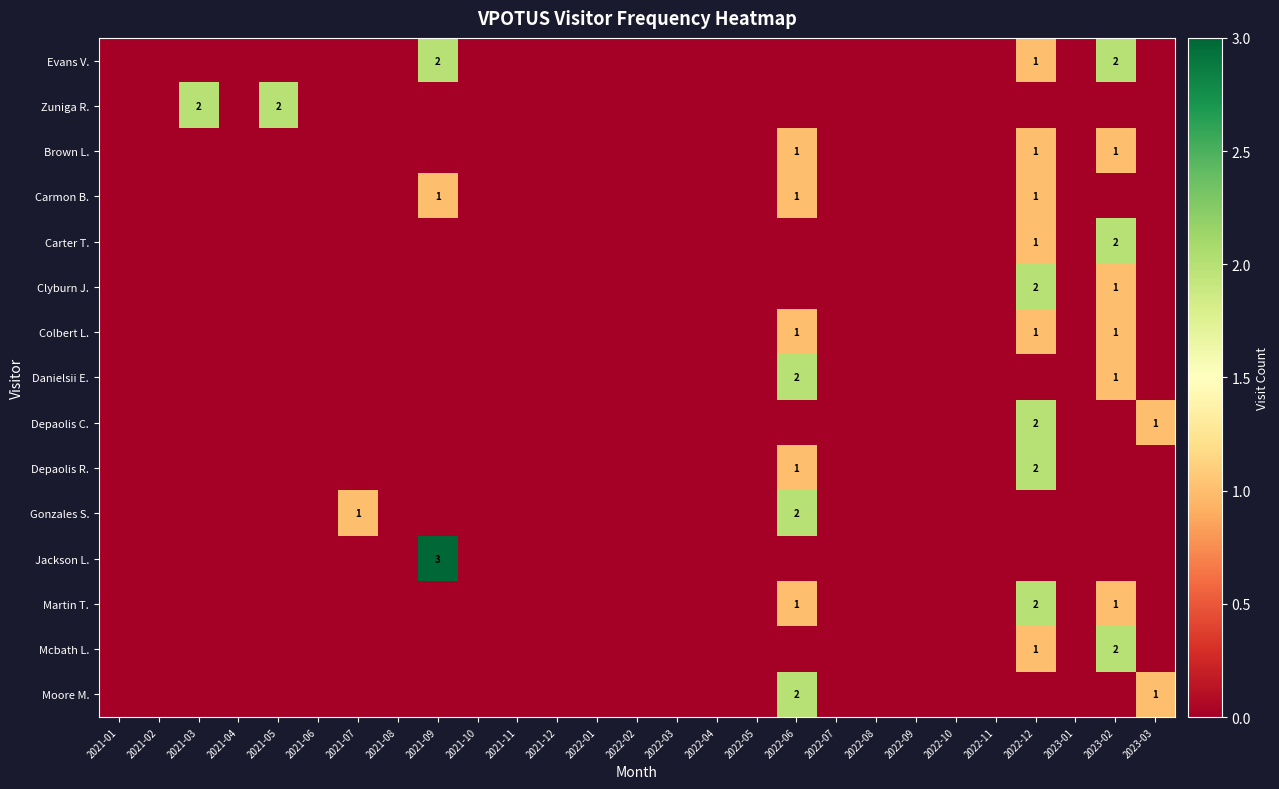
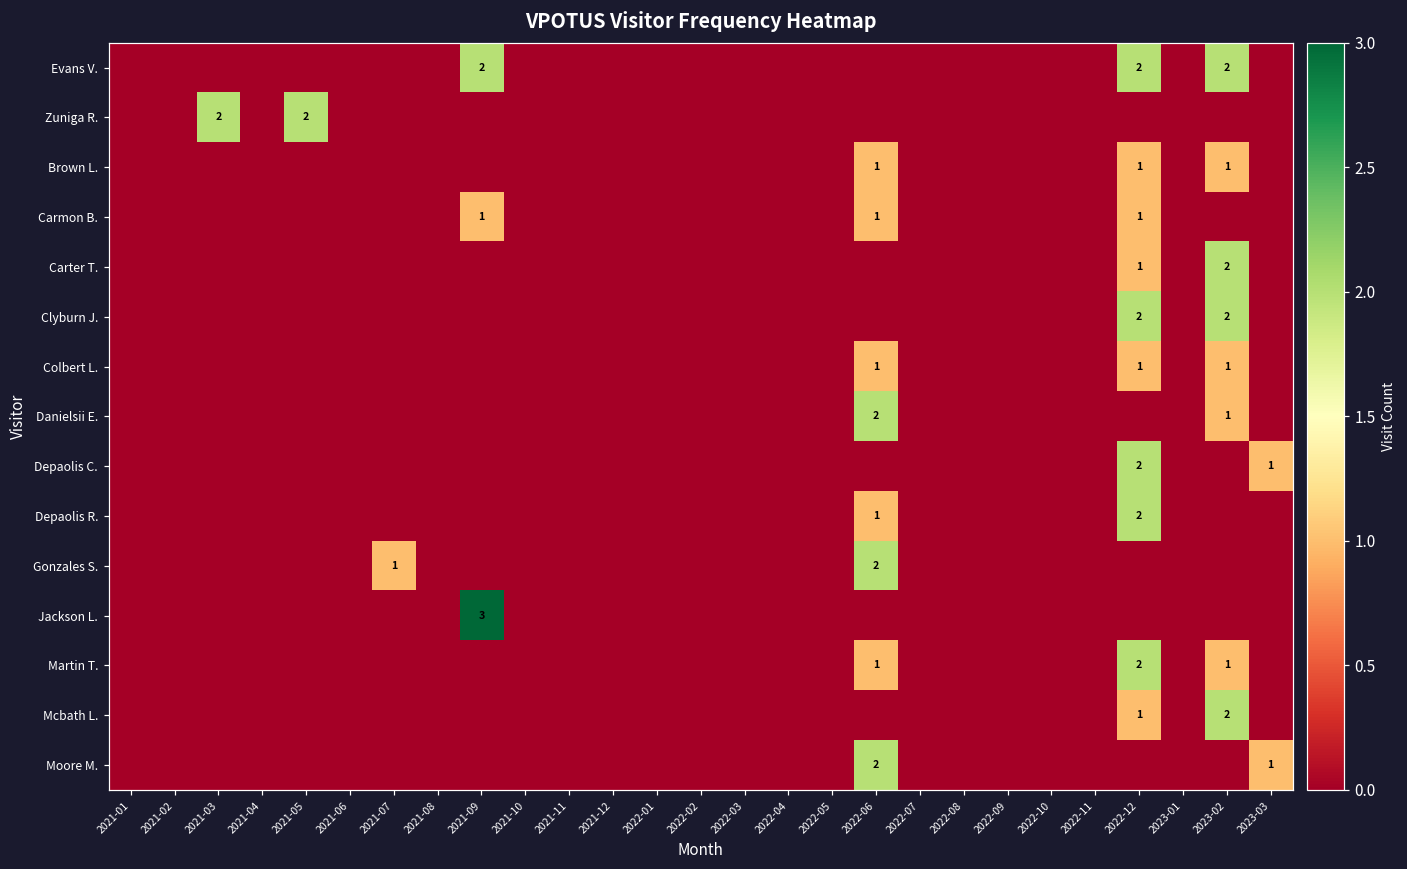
  {
    "Evans V.": {
      "2021-09": 2,
-     "2022-12": 1,
+     "2022-12": 2,
      "2023-02": 2
    },
    "Zuniga R.": {
      "2021-03": 2,
      "2021-05": 2
    },
    "Brown L.": {
      "2022-06": 1,
      "2022-12": 1,
      "2023-02": 1
    },
    "Carmon B.": {
      "2021-09": 1,
      "2022-06": 1,
      "2022-12": 1
    },
    "Carter T.": {
      "2022-12": 1,
      "2023-02": 2
    },
    "Clyburn J.": {
      "2022-12": 2,
-     "2023-02": 1
+     "2023-02": 2
    },
    "Colbert L.": {
      "2022-06": 1,
      "2022-12": 1,
      "2023-02": 1
    },
    "Danielsii E.": {
      "2022-06": 2,
      "2023-02": 1
    },
    "Depaolis C.": {
      "2022-12": 2,
      "2023-03": 1
    },
    "Depaolis R.": {
      "2022-06": 1,
      "2022-12": 2
    },
    "Gonzales S.": {
      "2021-07": 1,
      "2022-06": 2
    },
    "Jackson L.": {
      "2021-09": 3
    },
    "Martin T.": {
      "2022-06": 1,
      "2022-12": 2,
      "2023-02": 1
    },
    "Mcbath L.": {
      "2022-12": 1,
      "2023-02": 2
    },
    "Moore M.": {
      "2022-06": 2,
      "2023-03": 1
    }
  }
